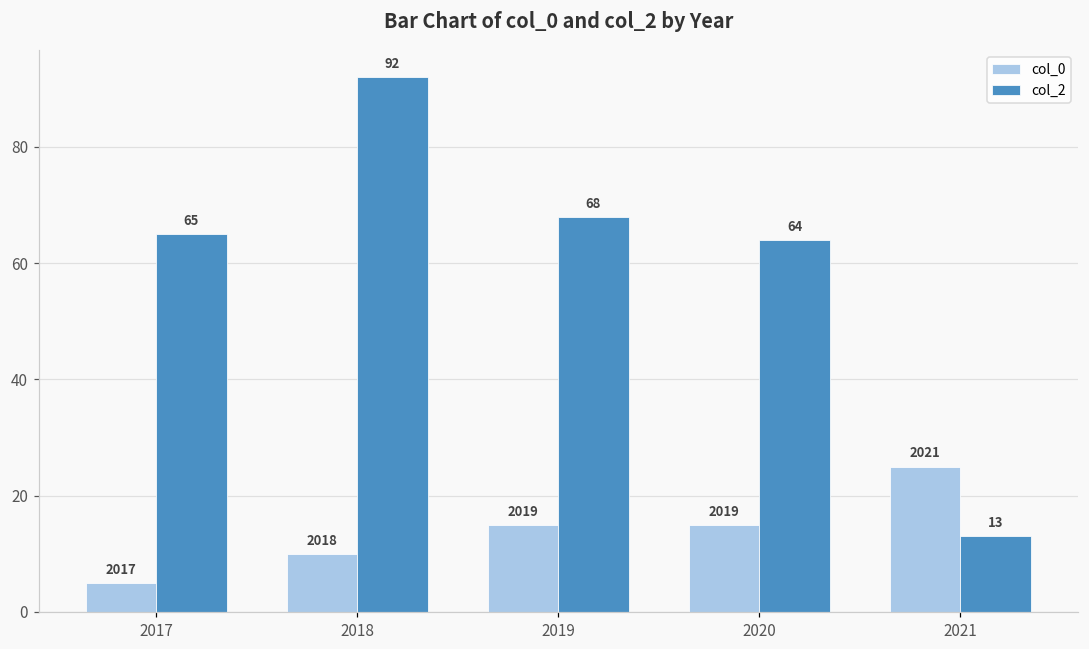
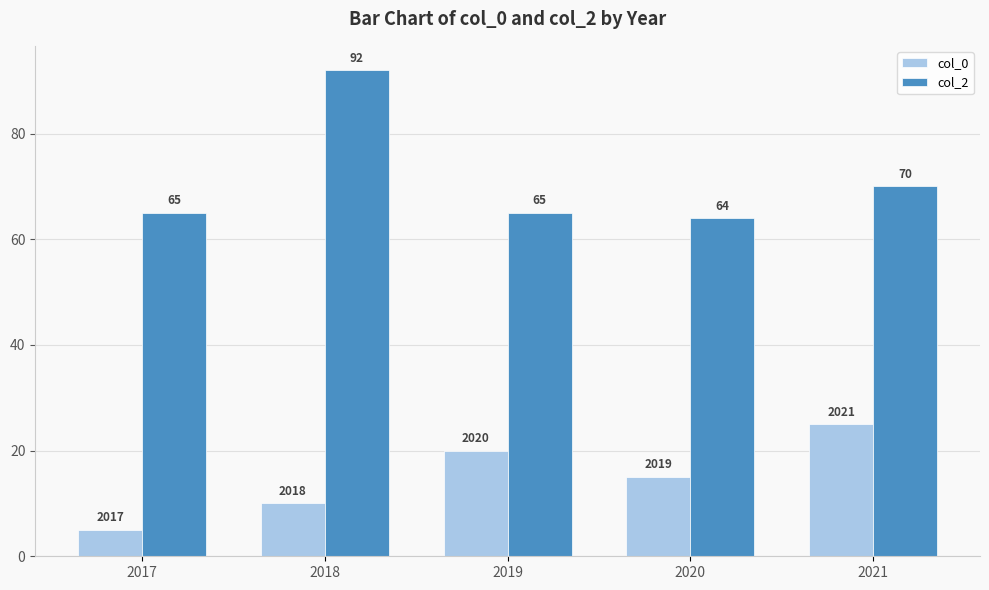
  {
    "col_0": {
-     "2019": 2019
+     "2019": 2020
    },
    "col_2": {
      "2017": 65,
      "2018": 92,
-     "2019": 68,
+     "2019": 65,
      "2020": 64,
-     "2021": 13
+     "2021": 70
    }
  }
